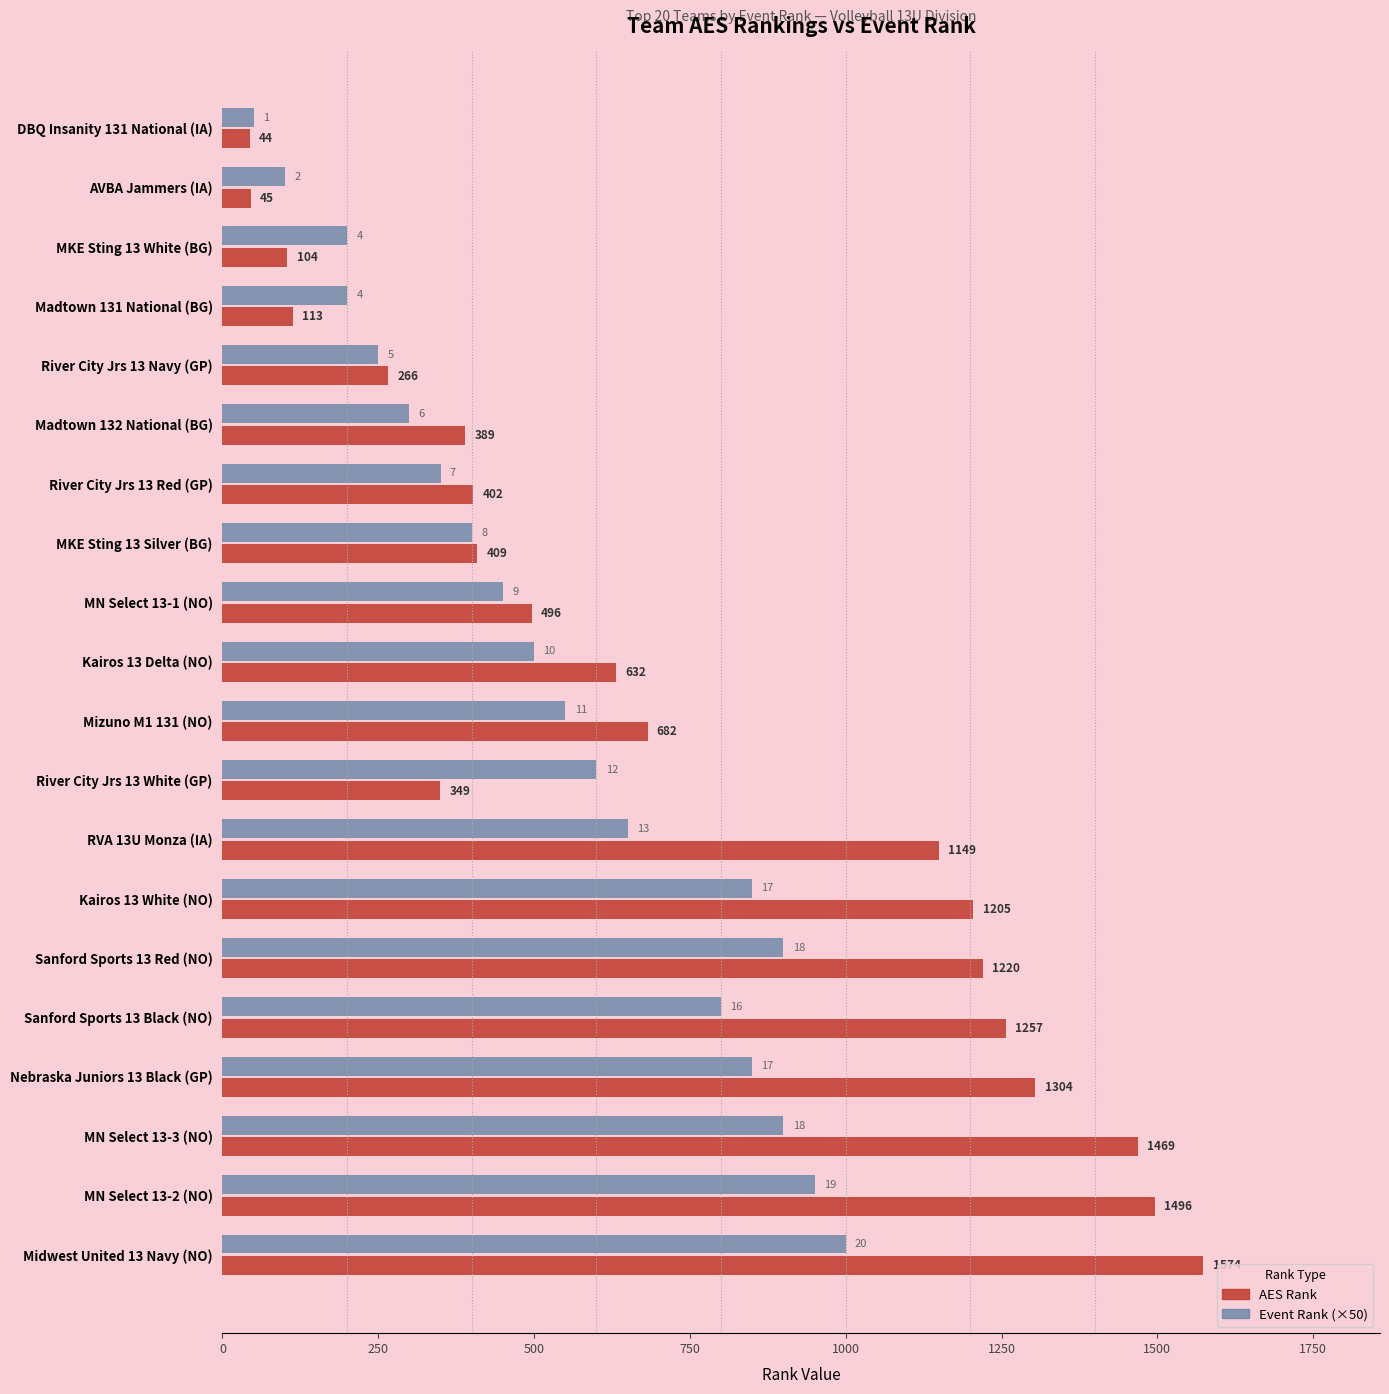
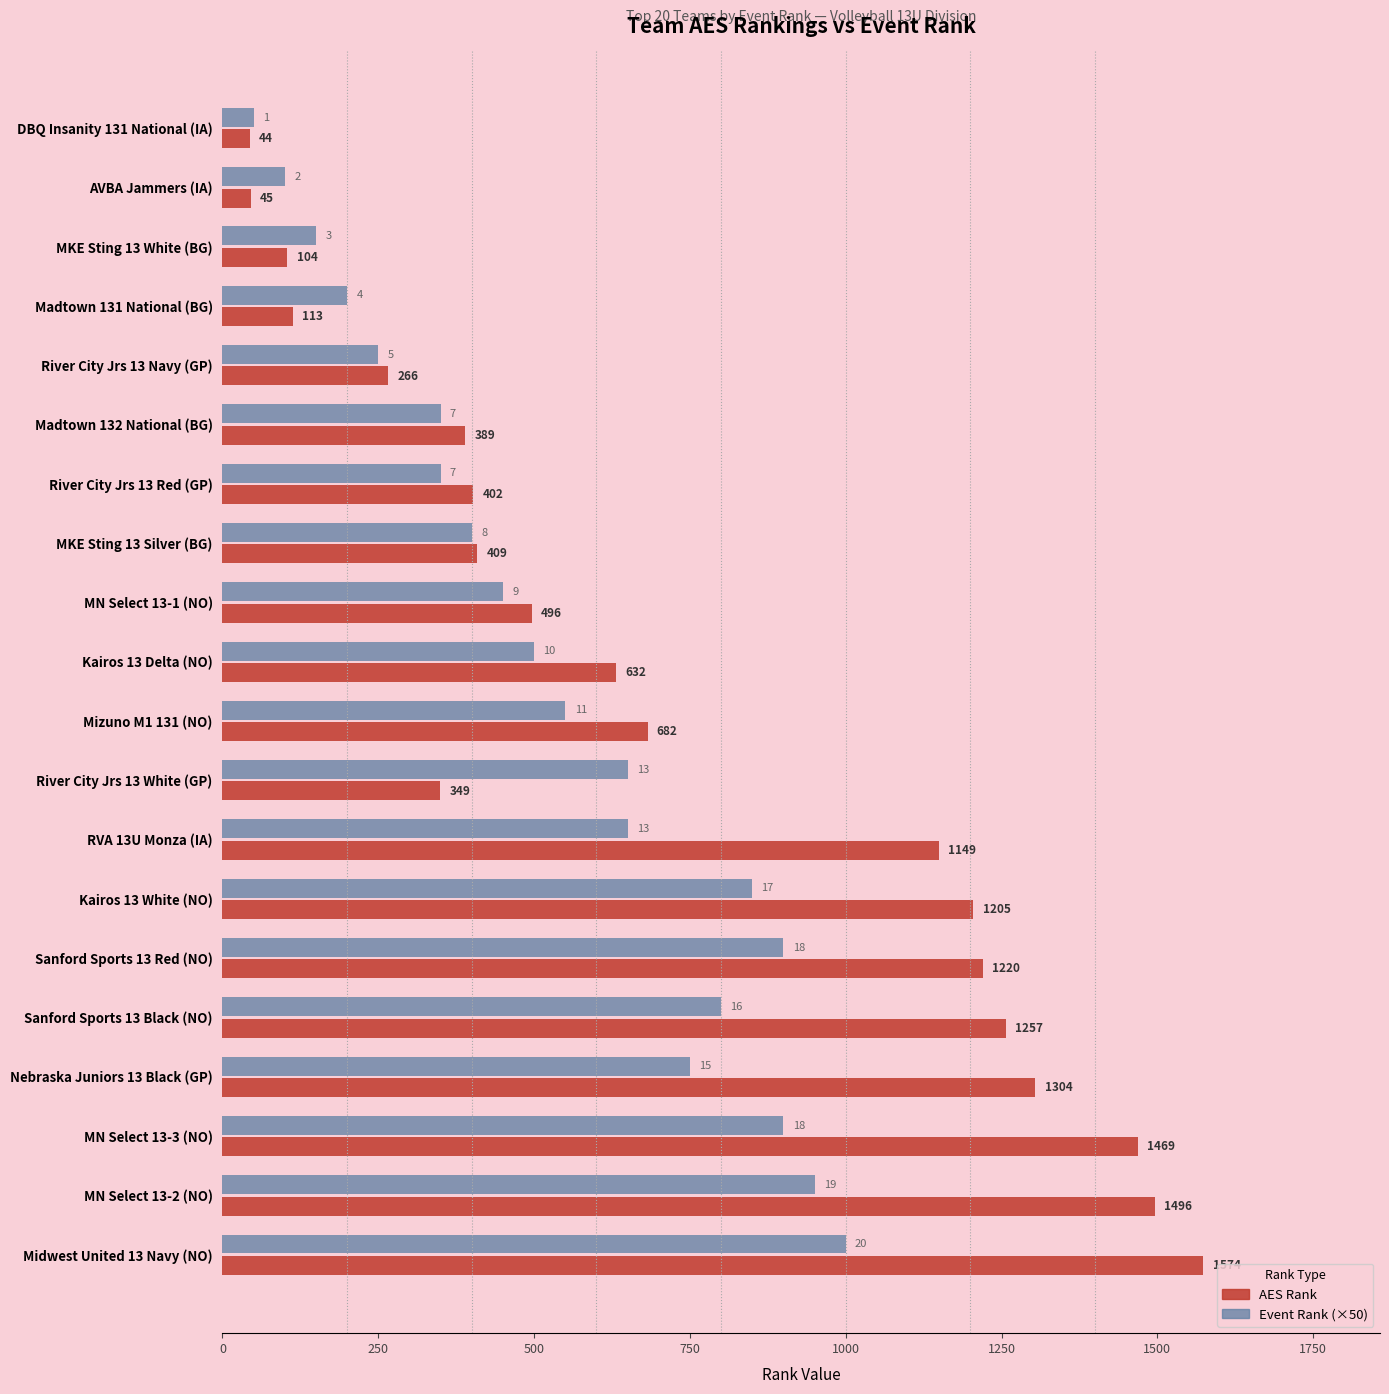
  {
    "AES Rank": {
      "DBQ Insanity 131 National (IA)": 44,
      "AVBA Jammers (IA)": 45,
      "MKE Sting 13 White (BG)": 104,
      "Madtown 131 National (BG)": 113,
      "River City Jrs 13 Navy (GP)": 266,
      "Madtown 132 National (BG)": 389,
      "River City Jrs 13 Red (GP)": 402,
      "MKE Sting 13 Silver (BG)": 409,
      "MN Select 13-1 (NO)": 496,
      "Kairos 13 Delta (NO)": 632,
      "Mizuno M1 131 (NO)": 682,
      "River City Jrs 13 White (GP)": 349,
      "RVA 13U Monza (IA)": 1149,
      "Kairos 13 White (NO)": 1205,
      "Sanford Sports 13 Red (NO)": 1220,
      "Sanford Sports 13 Black (NO)": 1257,
      "Nebraska Juniors 13 Black (GP)": 1304,
      "MN Select 13-3 (NO)": 1469,
      "MN Select 13-2 (NO)": 1496
    },
    "Event Rank (×50)": {
-     "MKE Sting 13 White (BG)": 4,
-     "Madtown 132 National (BG)": 6,
-     "River City Jrs 13 White (GP)": 12,
-     "Nebraska Juniors 13 Black (GP)": 17
+     "MKE Sting 13 White (BG)": 3,
+     "Madtown 132 National (BG)": 7,
+     "River City Jrs 13 White (GP)": 13,
+     "Nebraska Juniors 13 Black (GP)": 15
    }
  }
